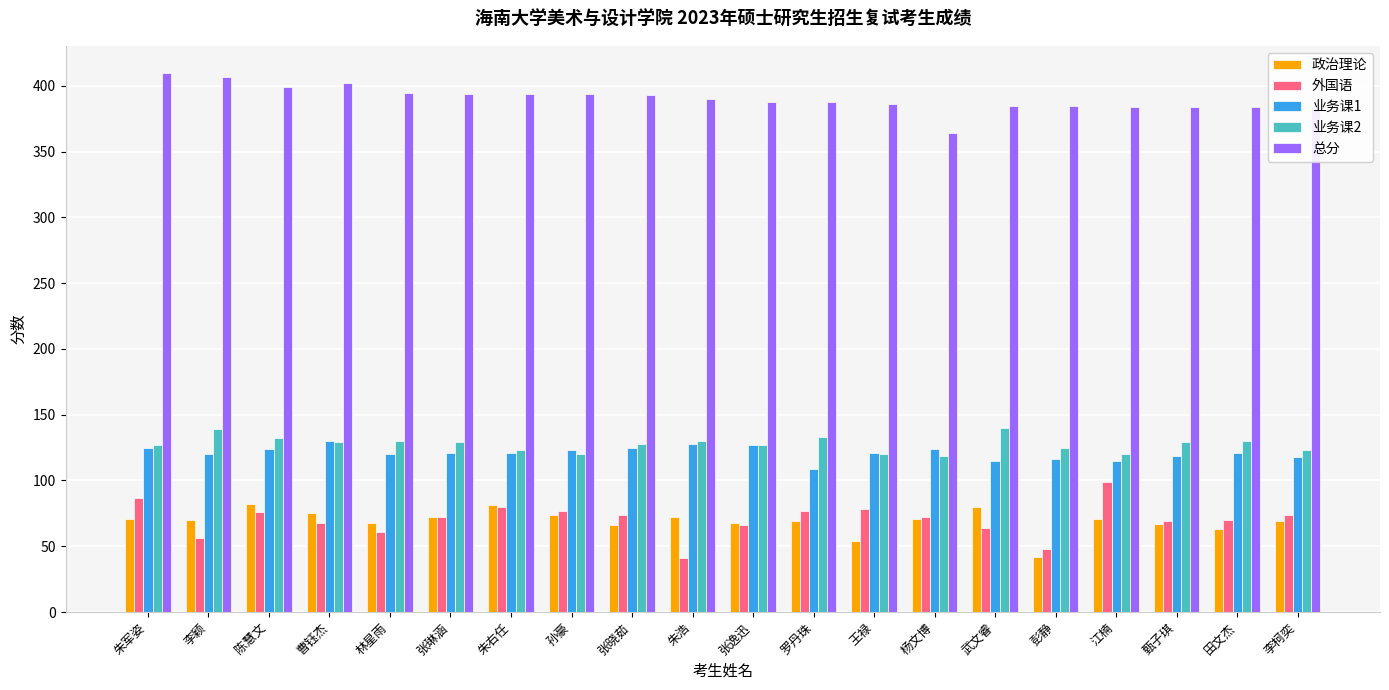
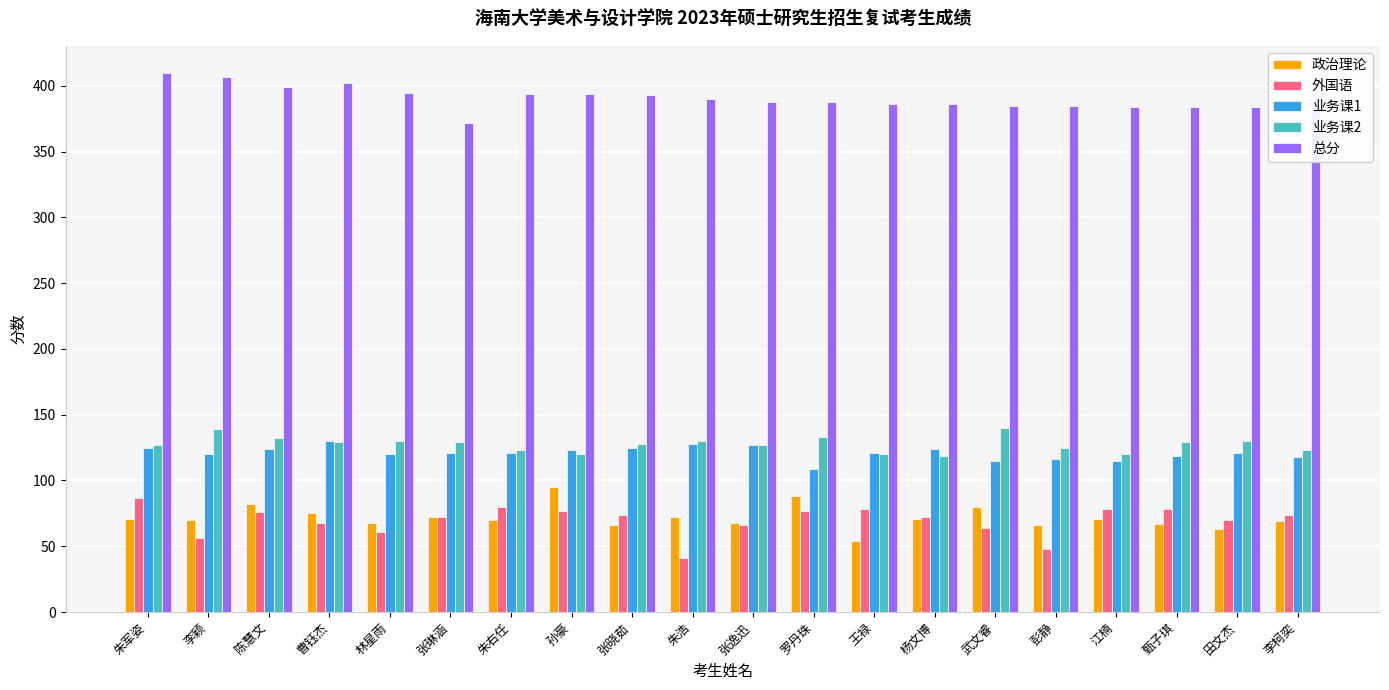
  {
    "政治理论": {
      "朱军姿": 71,
      "李颖": 70,
      "陈慧文": 82,
      "曹钰杰": 75,
      "林星雨": 68,
      "张琳涵": 72,
-     "朱右任": 81,
-     "孙豪": 74,
+     "朱右任": 70,
+     "孙豪": 95,
      "张晓茹": 66,
      "朱浩": 72,
      "张逸迅": 68,
-     "罗丹珠": 69,
+     "罗丹珠": 88,
      "王禄": 54,
      "杨文博": 71,
      "武文睿": 80,
-     "彭静": 42,
+     "彭静": 66,
      "江楠": 71,
      "甄子琪": 67,
      "田文杰": 63,
      "李柯奕": 69
    },
    "外国语": {
      "朱军姿": 87,
      "李颖": 56,
      "陈慧文": 76,
      "曹钰杰": 68,
      "林星雨": 61,
      "张琳涵": 72,
      "朱右任": 80,
      "孙豪": 77,
      "张晓茹": 74,
      "朱浩": 41,
      "张逸迅": 66,
      "罗丹珠": 77,
      "王禄": 78,
      "杨文博": 72,
      "武文睿": 64,
      "彭静": 48,
-     "江楠": 99,
-     "甄子琪": 69,
+     "江楠": 78,
+     "甄子琪": 78,
      "田文杰": 70,
      "李柯奕": 74
    },
    "总分": {
      "朱军姿": 410,
      "李颖": 407,
      "陈慧文": 399,
      "曹钰杰": 402,
      "林星雨": 395,
-     "张琳涵": 394,
+     "张琳涵": 372,
      "朱右任": 394,
      "孙豪": 394,
      "张晓茹": 393,
      "朱浩": 390,
      "张逸迅": 388,
      "罗丹珠": 388,
      "王禄": 386,
-     "杨文博": 364,
+     "杨文博": 386,
      "武文睿": 385,
      "彭静": 385,
      "江楠": 384,
      "甄子琪": 384,
      "田文杰": 384
    }
  }
